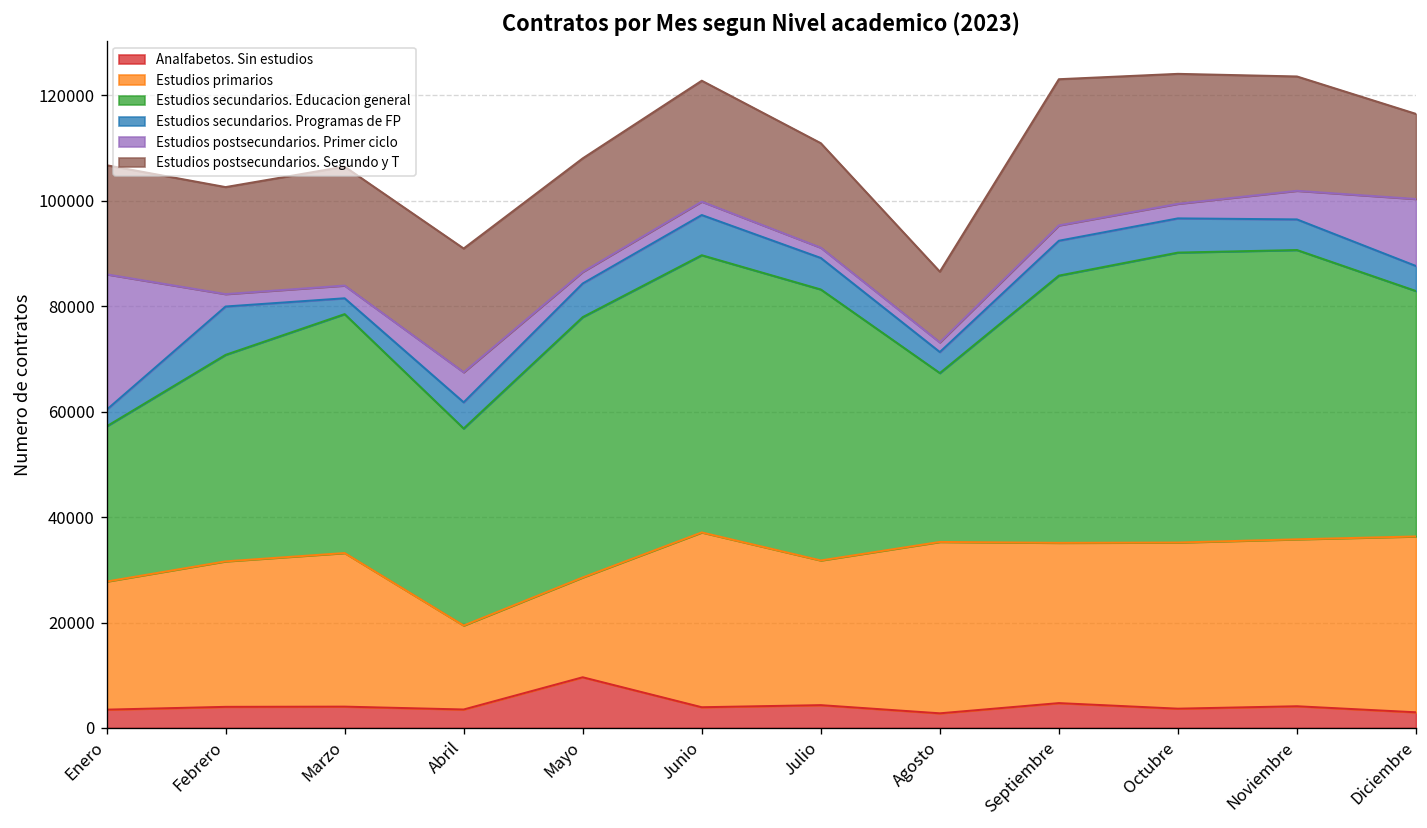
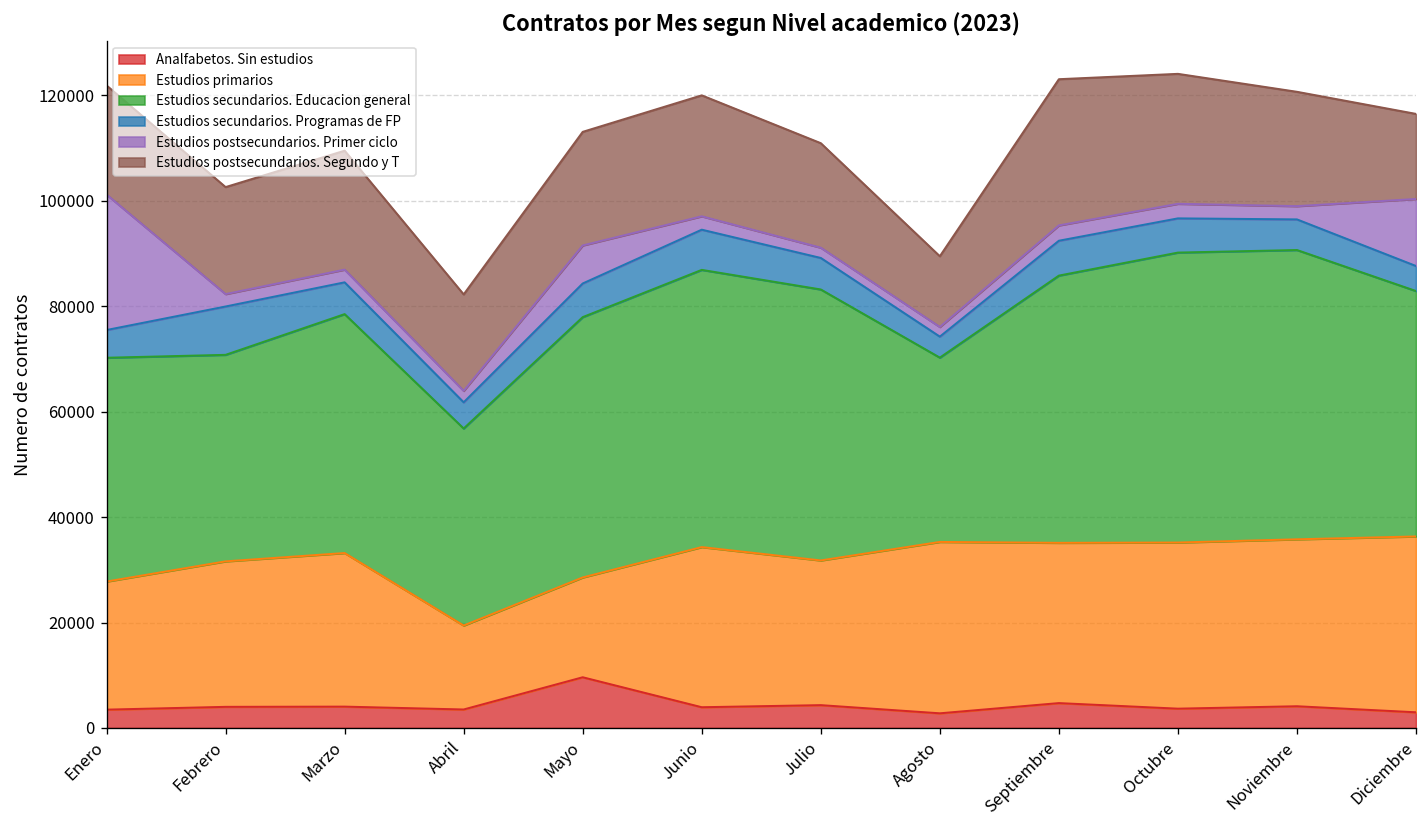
  {
    "Analfabetos. Sin estudios": {
      "Enero": 3000,
      "Febrero": 4000,
      "Marzo": 4000,
      "Abril": 4000,
      "Mayo": 10000,
      "Junio": 4000,
      "Julio": 4000,
      "Agosto": 3000,
      "Septiembre": 5000,
      "Octubre": 4000,
      "Noviembre": 4000,
      "Diciembre": 3000
    },
    "Estudios primarios": {
      "Enero": 24000,
      "Febrero": 28000,
      "Marzo": 29000,
      "Abril": 16000,
      "Mayo": 19000,
-     "Junio": 33000,
+     "Junio": 30000,
      "Julio": 27000,
      "Agosto": 33000,
      "Septiembre": 30000,
      "Octubre": 32000,
      "Noviembre": 32000,
      "Diciembre": 33000
    },
    "Estudios secundarios. Educacion general": {
-     "Enero": 29000,
+     "Enero": 42000,
      "Febrero": 39000,
      "Marzo": 45000,
      "Abril": 37000,
      "Mayo": 49000,
      "Junio": 53000,
      "Julio": 51000,
-     "Agosto": 32000,
+     "Agosto": 35000,
      "Septiembre": 51000,
      "Octubre": 55000,
      "Noviembre": 55000,
      "Diciembre": 47000
    },
    "Estudios secundarios. Programas de FP": {
-     "Enero": 3000,
+     "Enero": 5000,
      "Febrero": 9000,
-     "Marzo": 3000,
+     "Marzo": 6000,
      "Abril": 5000,
      "Mayo": 6000,
      "Junio": 8000,
      "Julio": 6000,
      "Agosto": 4000,
      "Septiembre": 7000,
      "Octubre": 6000,
      "Noviembre": 6000,
      "Diciembre": 5000
    },
    "Estudios postsecundarios. Primer ciclo": {
      "Enero": 26000,
      "Febrero": 2000,
      "Marzo": 2000,
-     "Abril": 6000,
-     "Mayo": 2000,
+     "Abril": 2000,
+     "Mayo": 7000,
      "Junio": 3000,
      "Julio": 2000,
      "Agosto": 2000,
      "Septiembre": 3000,
      "Octubre": 3000,
-     "Noviembre": 5000,
+     "Noviembre": 3000,
      "Diciembre": 13000
    },
    "Estudios postsecundarios. Segundo y T": {
      "Enero": 21000,
      "Febrero": 20000,
-     "Abril": 23000,
+     "Abril": 18000,
      "Mayo": 22000,
      "Junio": 23000,
      "Julio": 20000,
      "Agosto": 13000,
      "Septiembre": 28000,
      "Octubre": 25000,
      "Noviembre": 22000,
      "Diciembre": 16000
    }
  }
